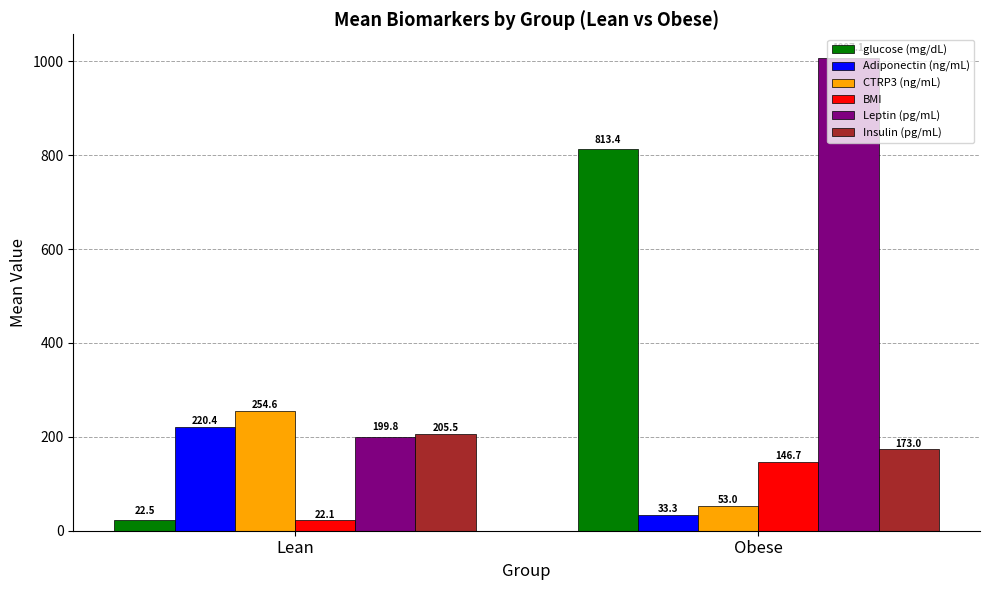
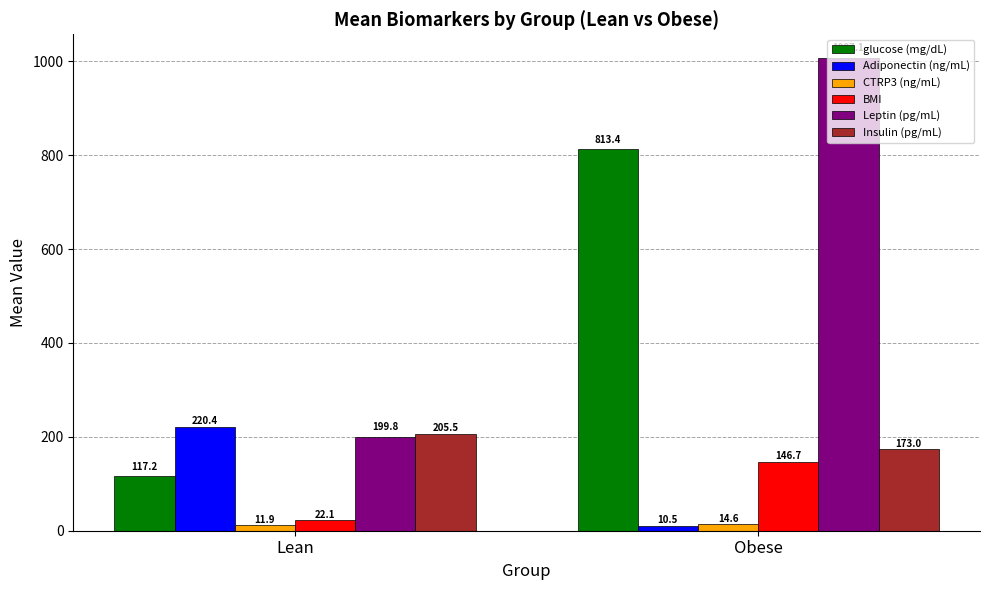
  {
    "glucose (mg/dL)": {
-     "Lean": 22.5,
+     "Lean": 117.2,
      "Obese": 813.4
    },
    "Adiponectin (ng/mL)": {
      "Lean": 220.4,
-     "Obese": 33.3
+     "Obese": 10.5
    },
    "CTRP3 (ng/mL)": {
-     "Lean": 254.6,
-     "Obese": 53.0
+     "Lean": 11.9,
+     "Obese": 14.6
    },
    "BMI": {
      "Lean": 22.1,
      "Obese": 146.7
    },
    "Leptin (pg/mL)": {
      "Lean": 199.8
    },
    "Insulin (pg/mL)": {
      "Lean": 205.5,
      "Obese": 173.0
    }
  }
